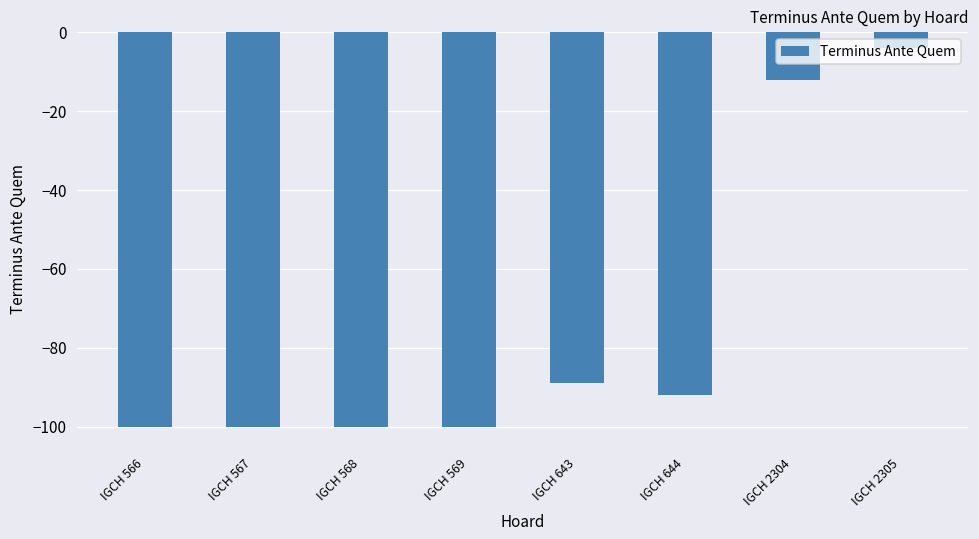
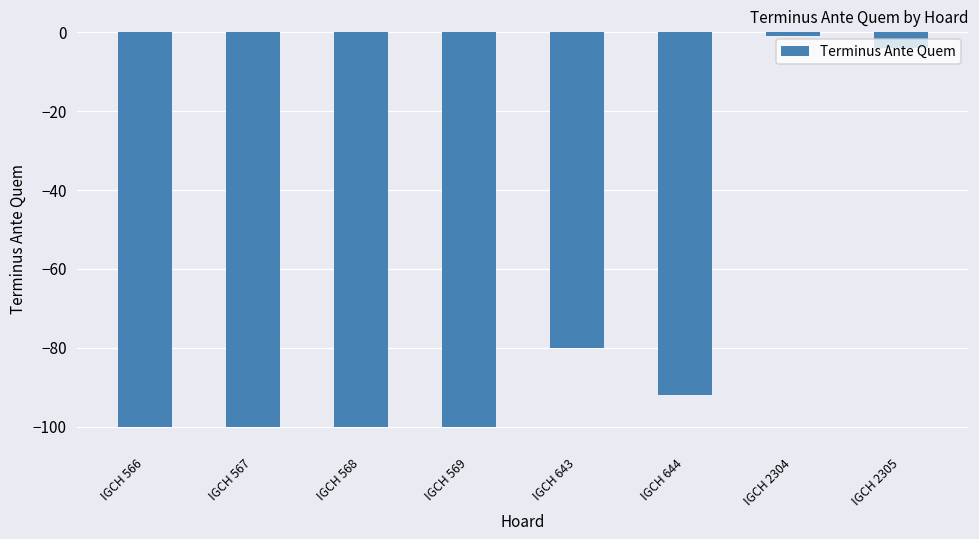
  {
    "IGCH 566": -100,
    "IGCH 567": -100,
    "IGCH 568": -100,
    "IGCH 569": -100,
-   "IGCH 643": -89,
+   "IGCH 643": -80,
    "IGCH 644": -92,
-   "IGCH 2304": -12
+   "IGCH 2304": -1
  }
